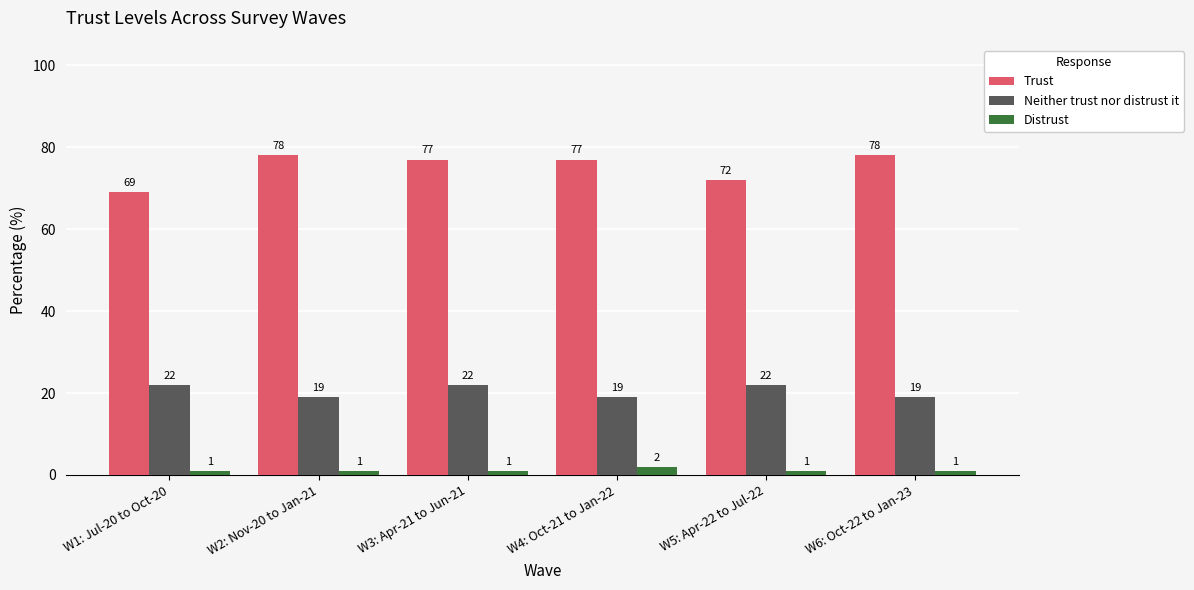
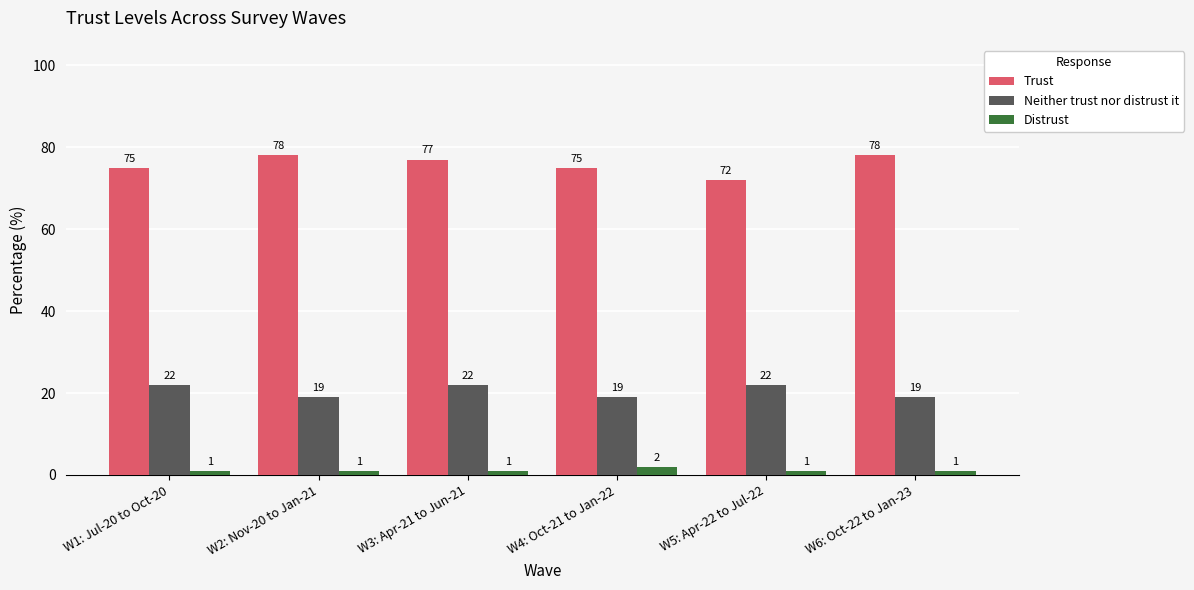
  {
    "Trust": {
-     "W1: Jul-20 to Oct-20": 69,
+     "W1: Jul-20 to Oct-20": 75,
      "W2: Nov-20 to Jan-21": 78,
      "W3: Apr-21 to Jun-21": 77,
-     "W4: Oct-21 to Jan-22": 77,
+     "W4: Oct-21 to Jan-22": 75,
      "W5: Apr-22 to Jul-22": 72,
      "W6: Oct-22 to Jan-23": 78
    }
  }
